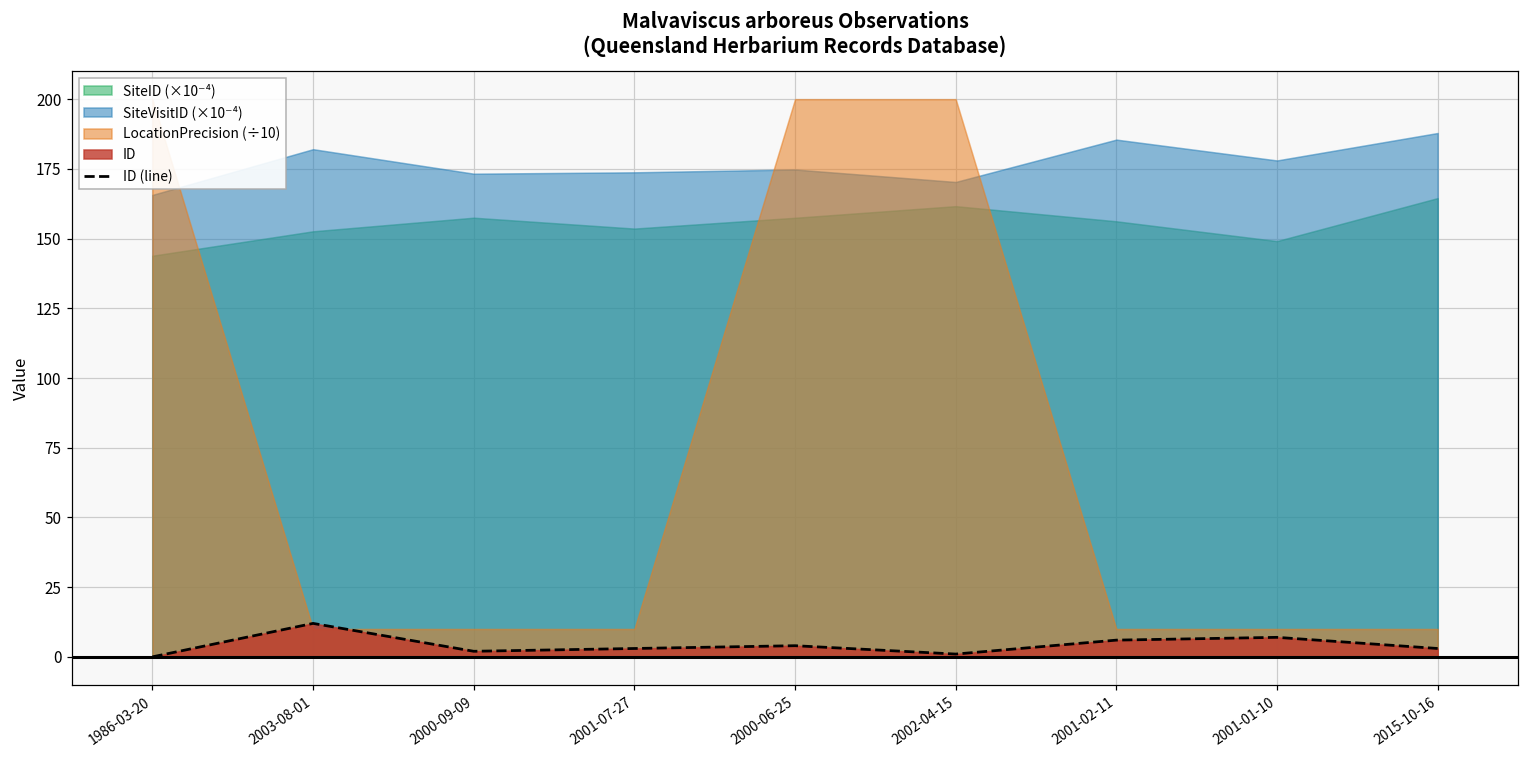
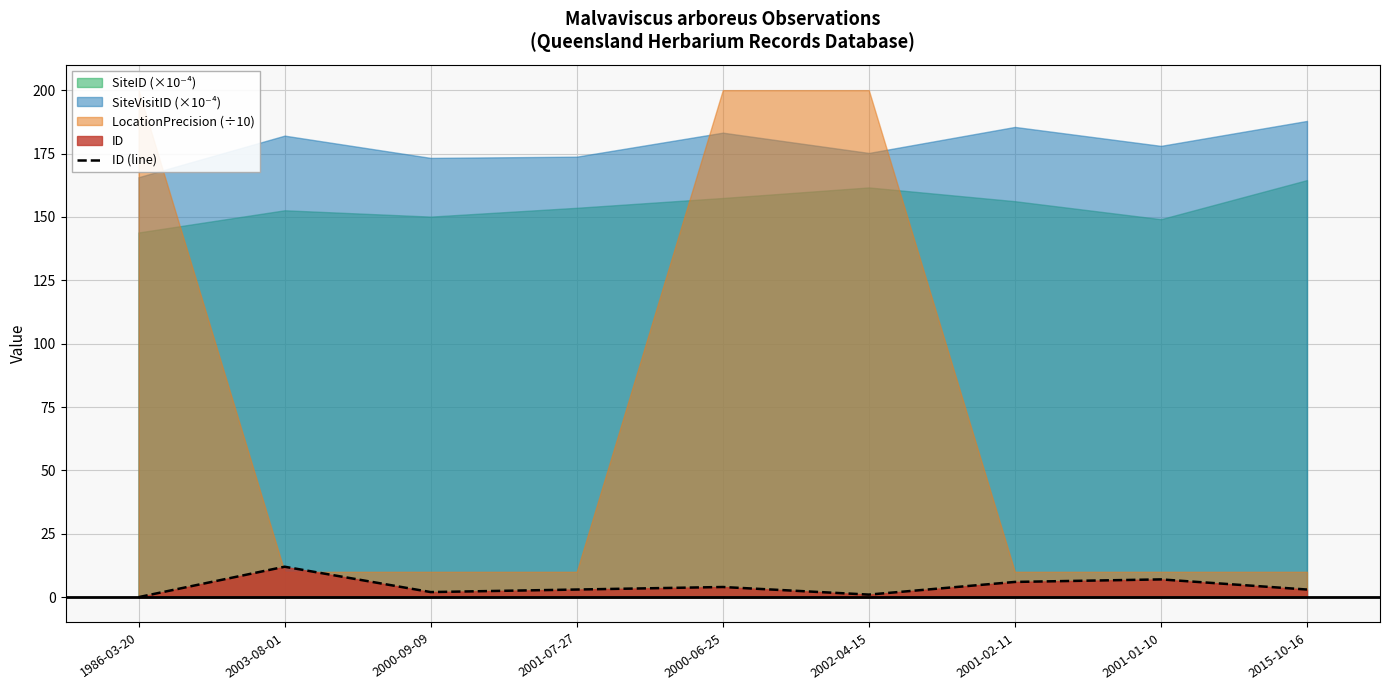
  {
    "SiteID (×10⁻⁴)": {
      "1986-03-20": 144,
      "2003-08-01": 153,
-     "2000-09-09": 157,
+     "2000-09-09": 150,
      "2001-07-27": 154,
      "2000-06-25": 157,
      "2002-04-15": 162,
      "2001-02-11": 156,
      "2001-01-10": 149,
      "2015-10-16": 165
    },
    "SiteVisitID (×10⁻⁴)": {
      "1986-03-20": 166,
      "2003-08-01": 182,
      "2000-09-09": 173,
      "2001-07-27": 174,
-     "2000-06-25": 175,
-     "2002-04-15": 170,
+     "2000-06-25": 183,
+     "2002-04-15": 175,
      "2001-02-11": 185,
      "2001-01-10": 178,
      "2015-10-16": 188
    },
    "LocationPrecision (÷10)": {
      "2003-08-01": 10,
      "2000-09-09": 10,
      "2001-07-27": 10,
      "2000-06-25": 200,
      "2002-04-15": 200,
      "2001-02-11": 10,
      "2001-01-10": 10,
      "2015-10-16": 10
    },
    "ID": {
      "1986-03-20": 0,
      "2003-08-01": 12,
      "2000-09-09": 2,
      "2001-07-27": 3,
      "2000-06-25": 4,
      "2002-04-15": 1,
      "2001-02-11": 6,
      "2001-01-10": 7,
      "2015-10-16": 3
    }
  }
